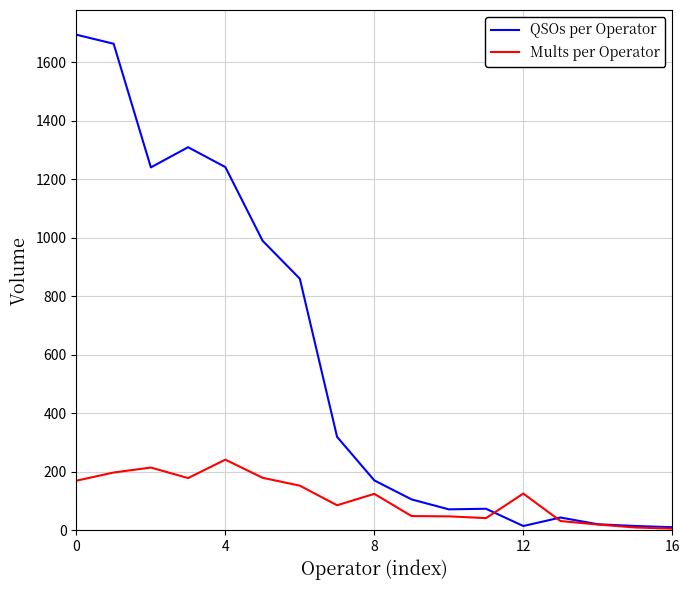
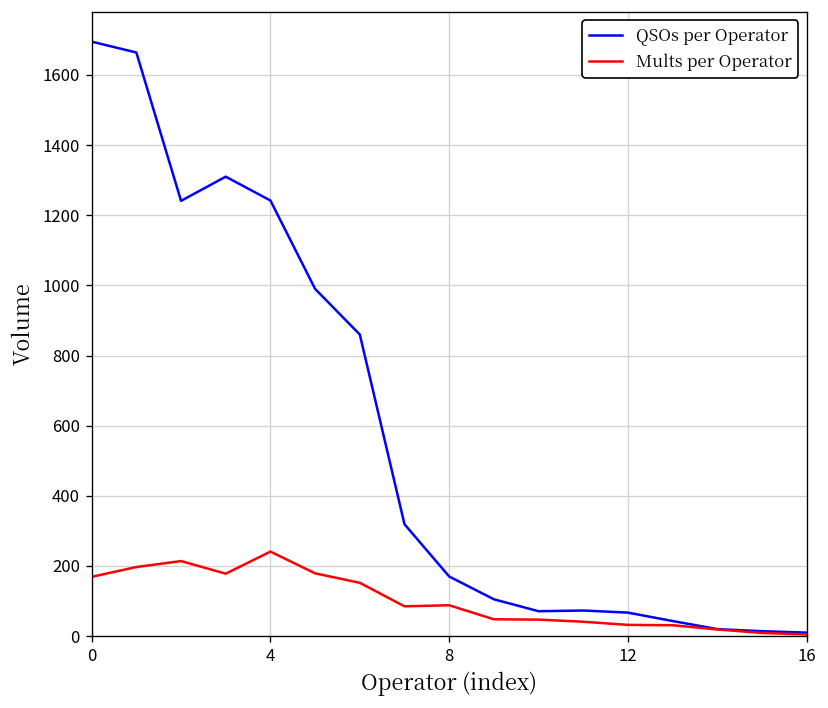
  {
    "QSOs per Operator": {
      "0": 1700,
      "4": 1240,
      "8": 170,
-     "12": 10
+     "12": 70
    },
    "Mults per Operator": {
      "0": 170,
      "4": 240,
-     "8": 120,
-     "12": 130
+     "8": 90,
+     "12": 30
    }
  }
